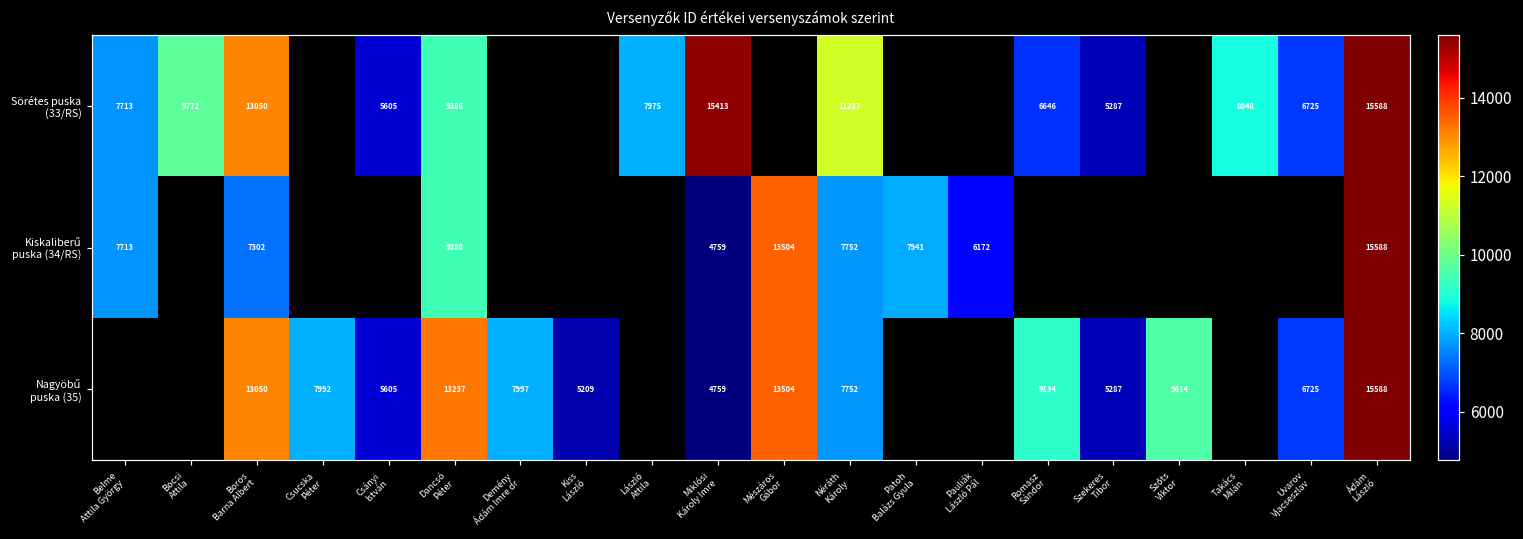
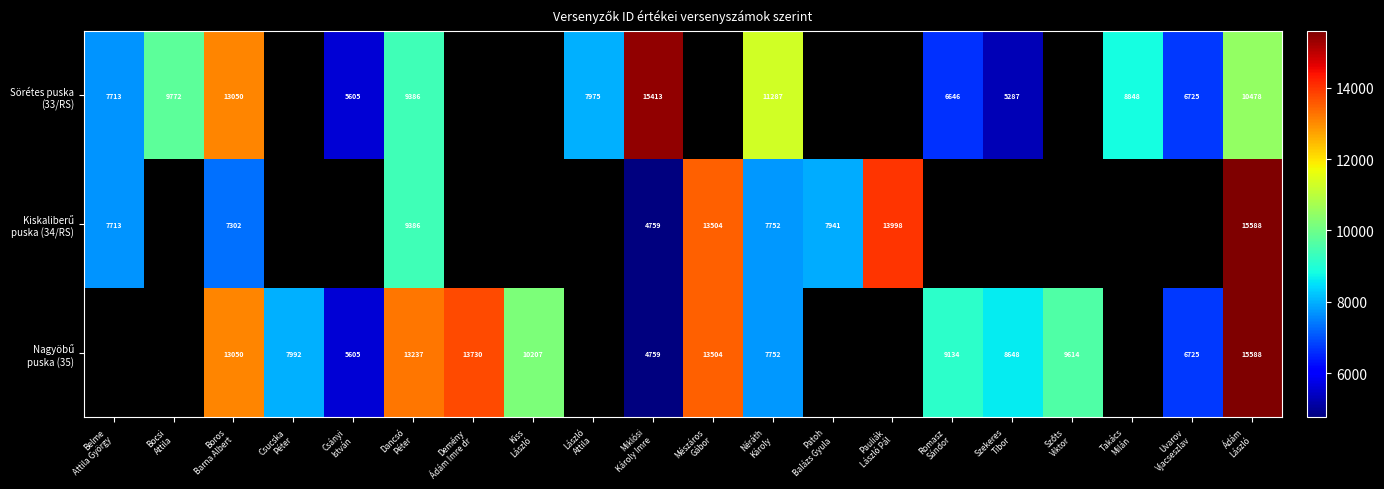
  {
    "Sörétes puska (33/RS)": {
      "Belme Attila György": 7713,
      "Bocsi Attila": 9772,
      "Boros Barna Albert": 13050,
      "Csányi István": 5605,
      "Dancsó Péter": 9386,
      "László Attila": 7975,
      "Miklósi Károly Imre": 15413,
      "Néráth Károly": 11287,
      "Romasz Sándor": 6646,
      "Szekeres Tibor": 5287,
      "Takács Milán": 8848,
      "Uvarov Vjacseszlav": 6725,
-     "Ádám László": 15588
+     "Ádám László": 10478
    },
    "Kiskaliberű puska (34/RS)": {
      "Belme Attila György": 7713,
      "Boros Barna Albert": 7302,
      "Dancsó Péter": 9386,
      "Miklósi Károly Imre": 4759,
      "Mészáros Gábor": 13504,
      "Néráth Károly": 7752,
      "Patoh Balázs Gyula": 7941,
-     "Pauliák László Pál": 6172,
+     "Pauliák László Pál": 13998,
      "Ádám László": 15588
    },
    "Nagyöbű puska (35)": {
      "Boros Barna Albert": 13050,
      "Csucska Péter": 7992,
      "Csányi István": 5605,
      "Dancsó Péter": 13237,
-     "Demény Ádám Imre dr": 7997,
-     "Kiss László": 5209,
+     "Demény Ádám Imre dr": 13730,
+     "Kiss László": 10207,
      "Miklósi Károly Imre": 4759,
      "Mészáros Gábor": 13504,
      "Néráth Károly": 7752,
      "Romasz Sándor": 9134,
-     "Szekeres Tibor": 5287,
+     "Szekeres Tibor": 8648,
      "Szőts Viktor": 9614,
      "Uvarov Vjacseszlav": 6725,
      "Ádám László": 15588
    }
  }
